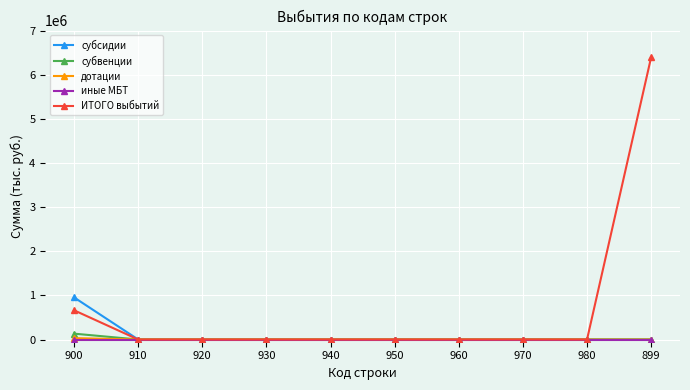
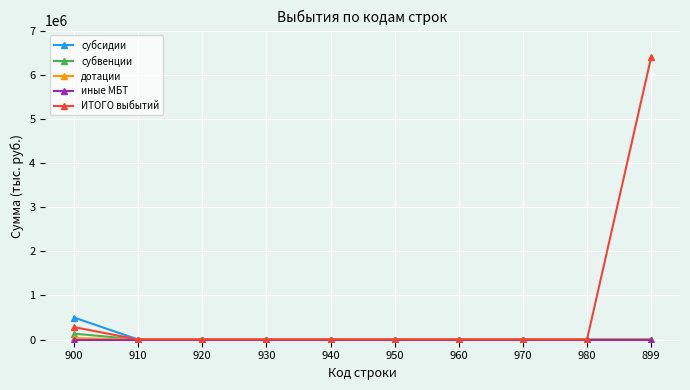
  {
    "субсидии": {
-     "900": 1000000
+     "900": 500000
    },
    "субвенции": {
      "900": 100000
    },
    "ИТОГО выбытий": {
-     "900": 700000,
+     "900": 300000,
      "899": 6400000
    }
  }
